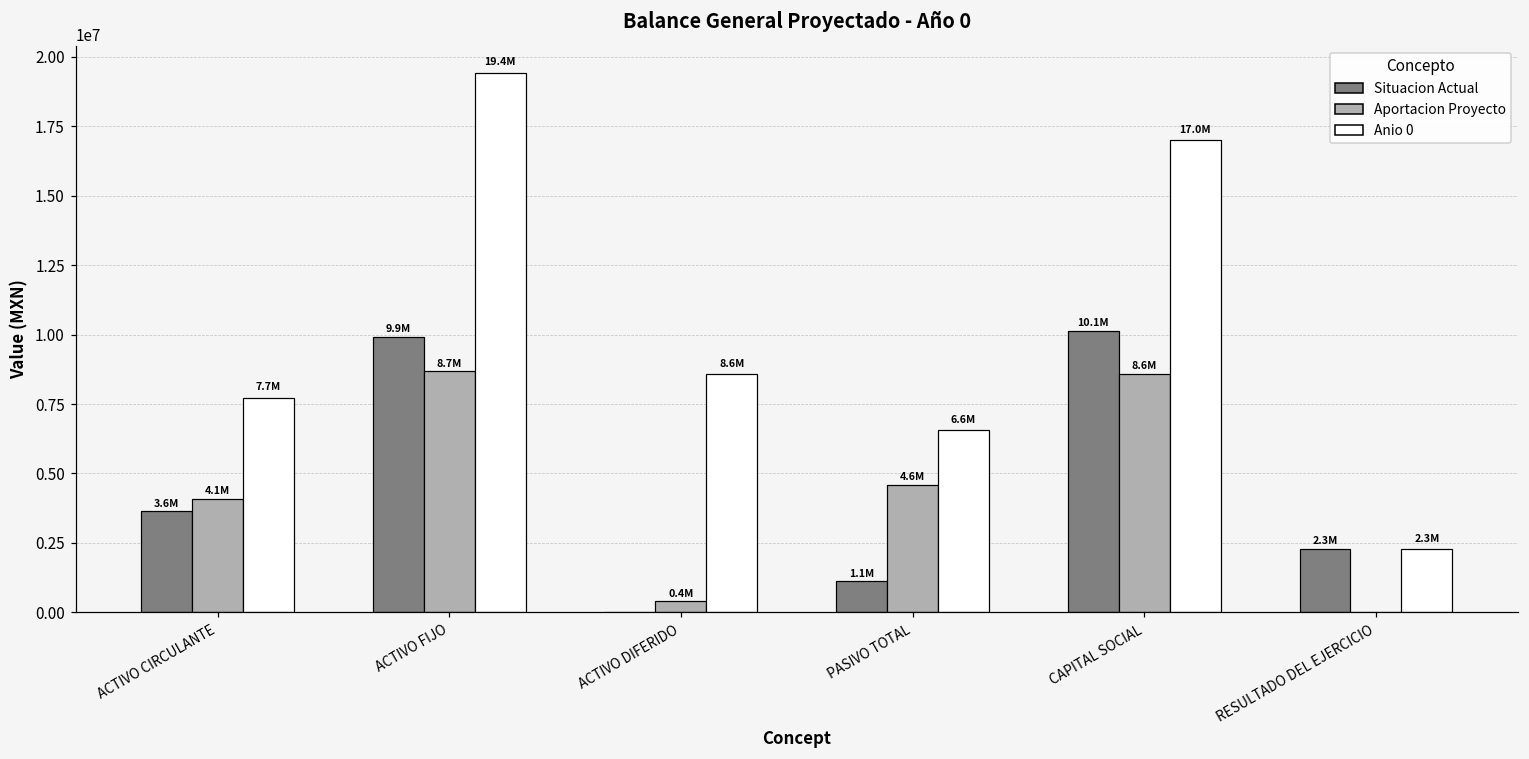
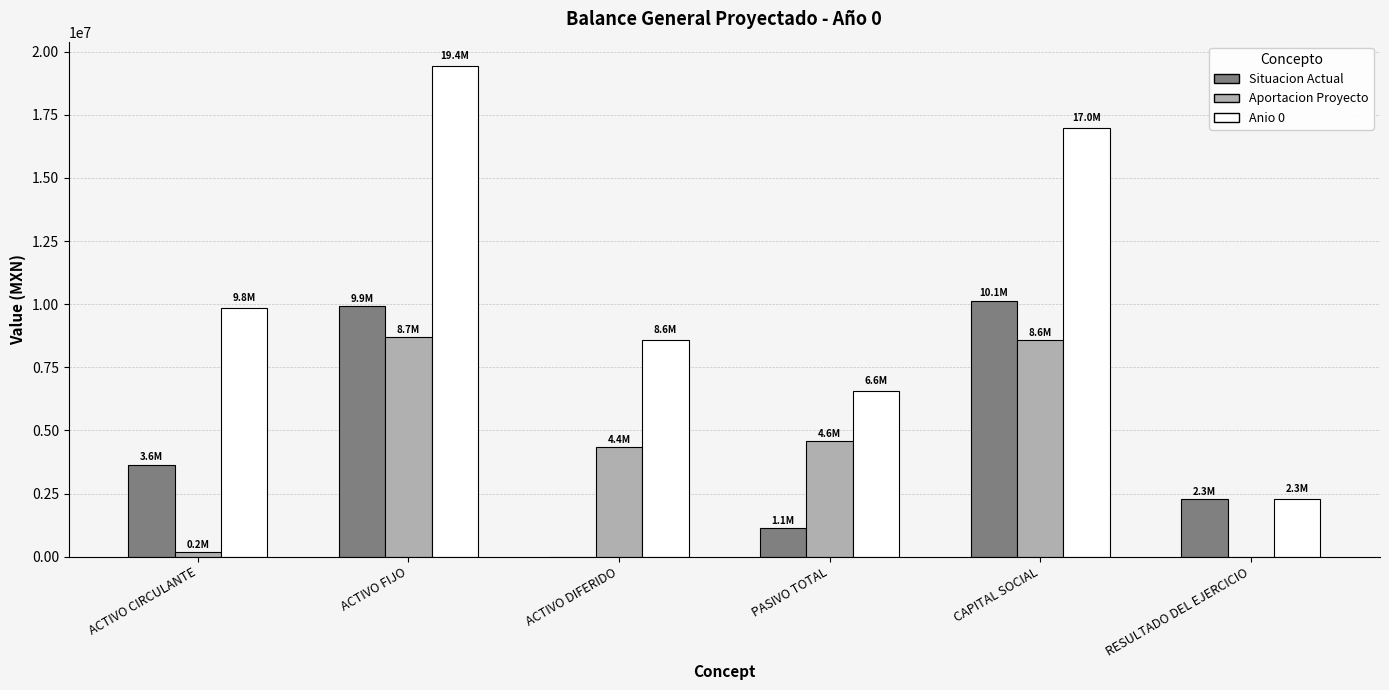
  {
    "Situacion Actual": {
      "ACTIVO CIRCULANTE": "3.6M",
      "ACTIVO FIJO": "9.9M",
      "PASIVO TOTAL": "1.1M",
      "CAPITAL SOCIAL": "10.1M",
      "RESULTADO DEL EJERCICIO": "2.3M"
    },
    "Aportacion Proyecto": {
-     "ACTIVO CIRCULANTE": "4.1M",
+     "ACTIVO CIRCULANTE": "0.2M",
      "ACTIVO FIJO": "8.7M",
-     "ACTIVO DIFERIDO": "0.4M",
+     "ACTIVO DIFERIDO": "4.4M",
      "PASIVO TOTAL": "4.6M",
      "CAPITAL SOCIAL": "8.6M"
    },
    "Anio 0": {
-     "ACTIVO CIRCULANTE": "7.7M",
+     "ACTIVO CIRCULANTE": "9.8M",
      "ACTIVO FIJO": "19.4M",
      "ACTIVO DIFERIDO": "8.6M",
      "PASIVO TOTAL": "6.6M",
      "CAPITAL SOCIAL": "17.0M",
      "RESULTADO DEL EJERCICIO": "2.3M"
    }
  }
